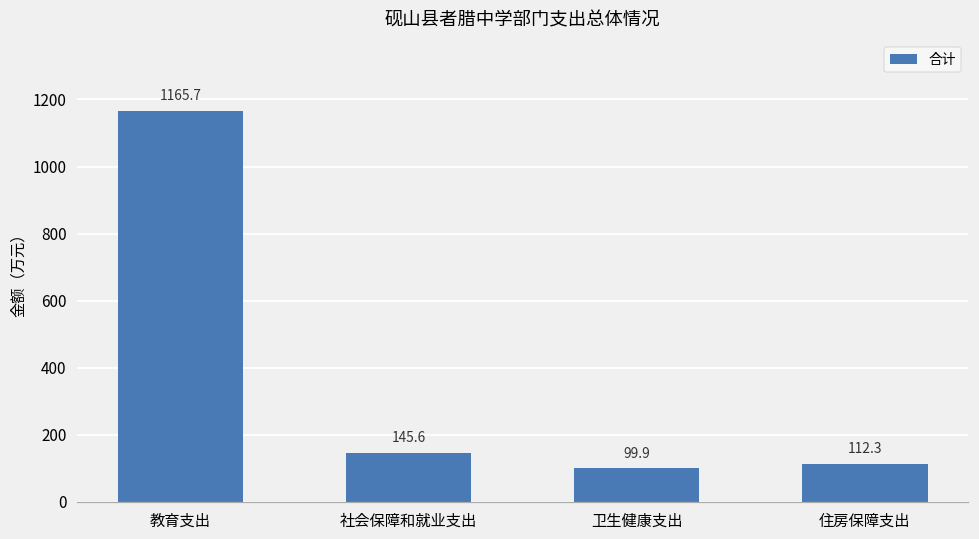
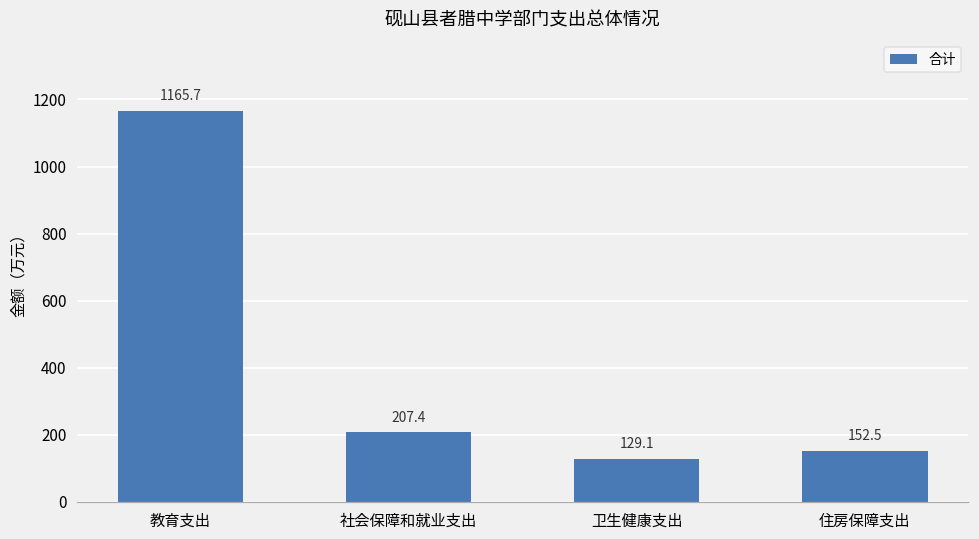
  {
    "教育支出": 1165.7,
-   "社会保障和就业支出": 145.6,
-   "卫生健康支出": 99.9,
-   "住房保障支出": 112.3
+   "社会保障和就业支出": 207.4,
+   "卫生健康支出": 129.1,
+   "住房保障支出": 152.5
  }
